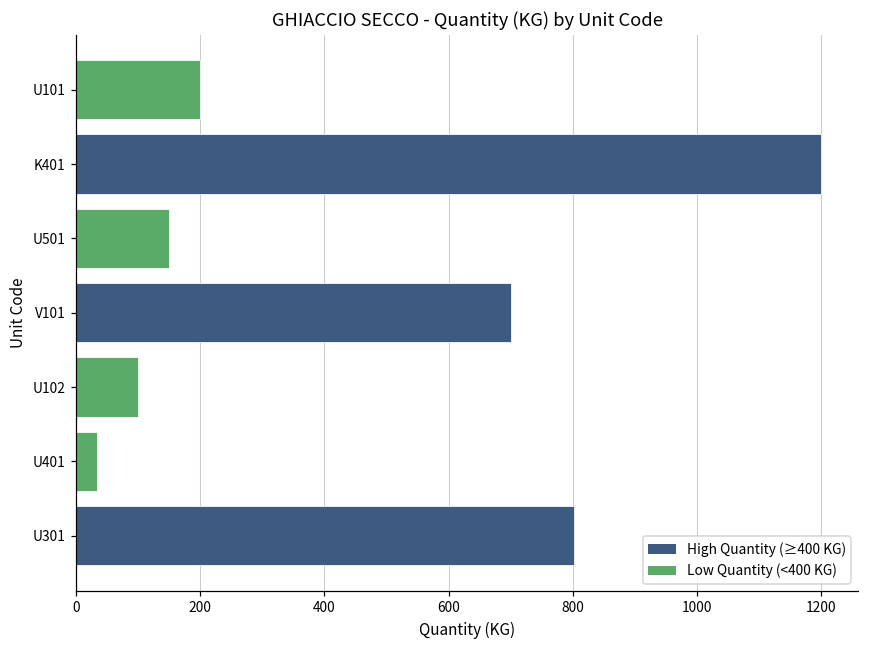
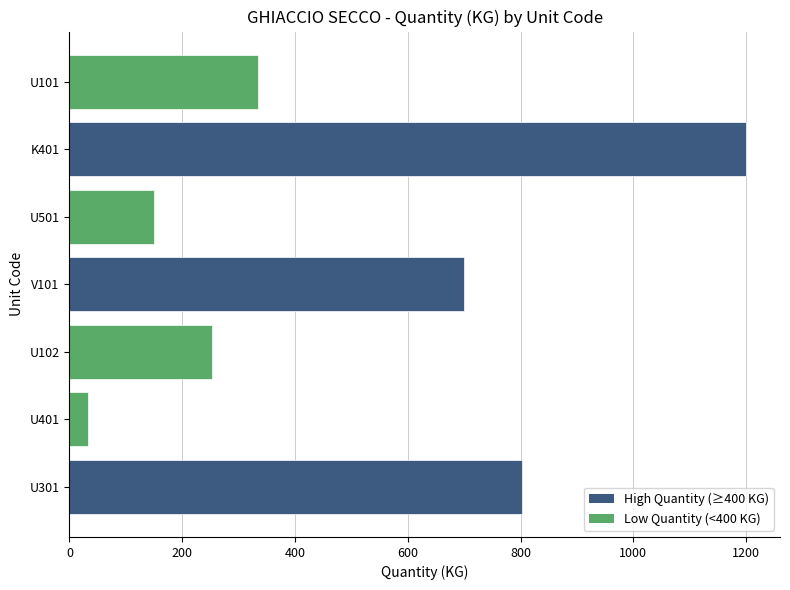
  {
-   "U101": 200,
+   "U101": 330,
    "K401": 1200,
    "U501": 150,
    "V101": 700,
-   "U102": 100,
+   "U102": 250,
    "U401": 30,
    "U301": 800
  }
